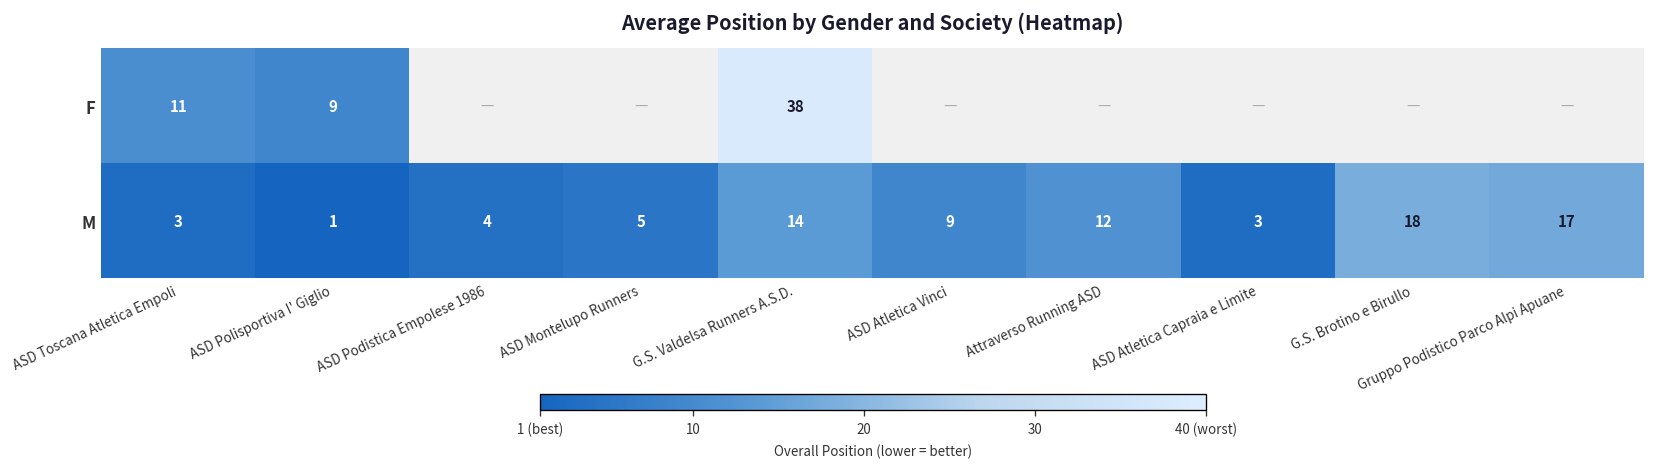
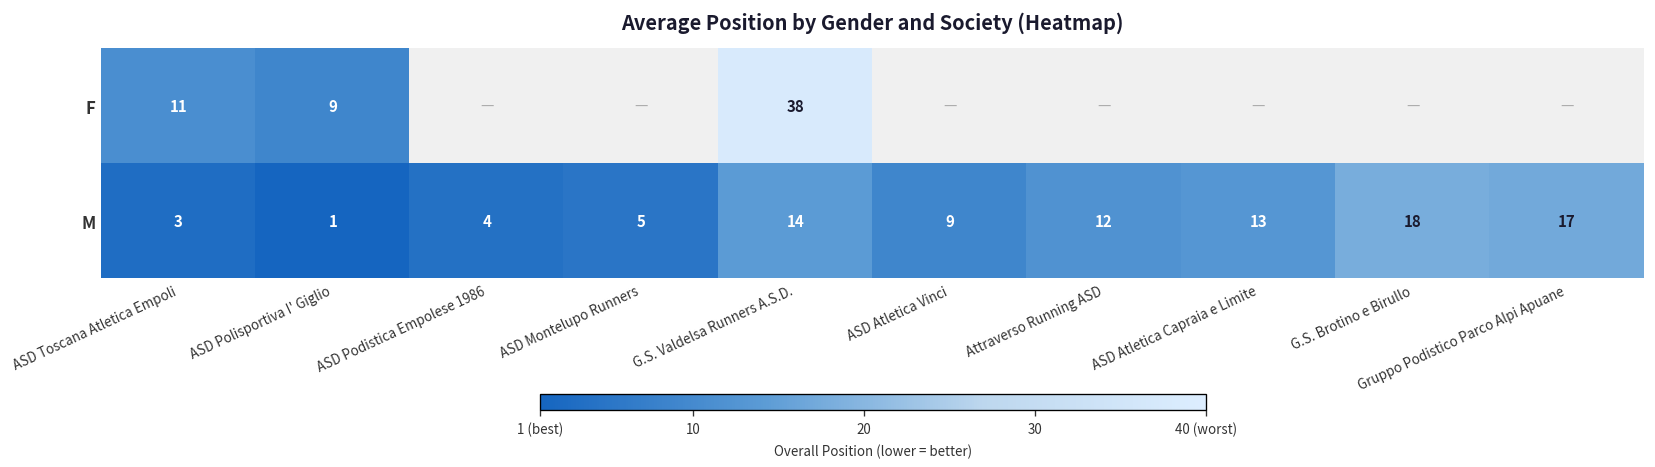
  {
    "F": {
      "ASD Toscana Atletica Empoli": 11,
      "ASD Polisportiva I' Giglio": 9,
      "G.S. Valdelsa Runners A.S.D.": 38
    },
    "M": {
      "ASD Toscana Atletica Empoli": 3,
      "ASD Polisportiva I' Giglio": 1,
      "ASD Podistica Empolese 1986": 4,
      "ASD Montelupo Runners": 5,
      "G.S. Valdelsa Runners A.S.D.": 14,
      "ASD Atletica Vinci": 9,
      "Attraverso Running ASD": 12,
-     "ASD Atletica Capraia e Limite": 3,
+     "ASD Atletica Capraia e Limite": 13,
      "G.S. Brotino e Birullo": 18,
      "Gruppo Podistico Parco Alpi Apuane": 17
    }
  }
